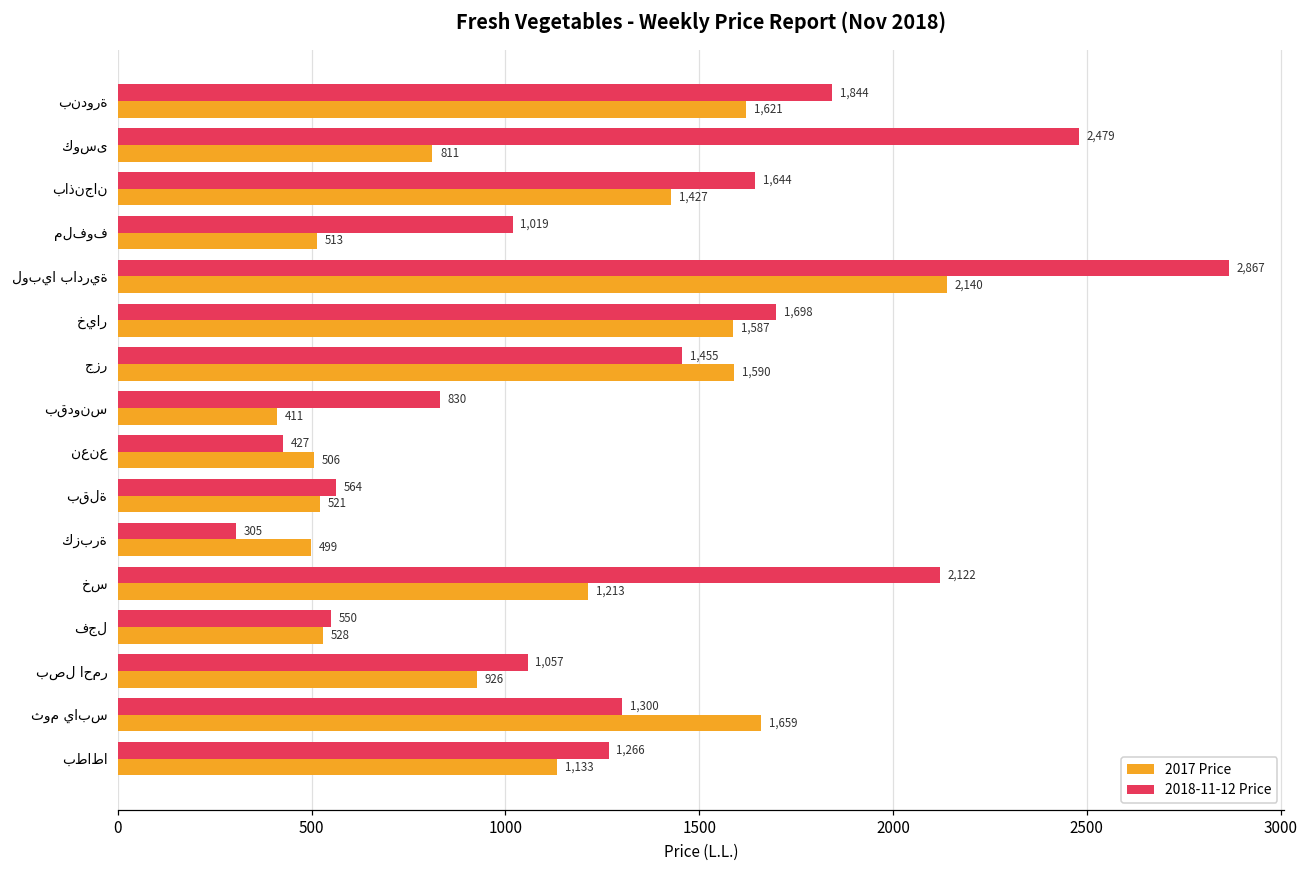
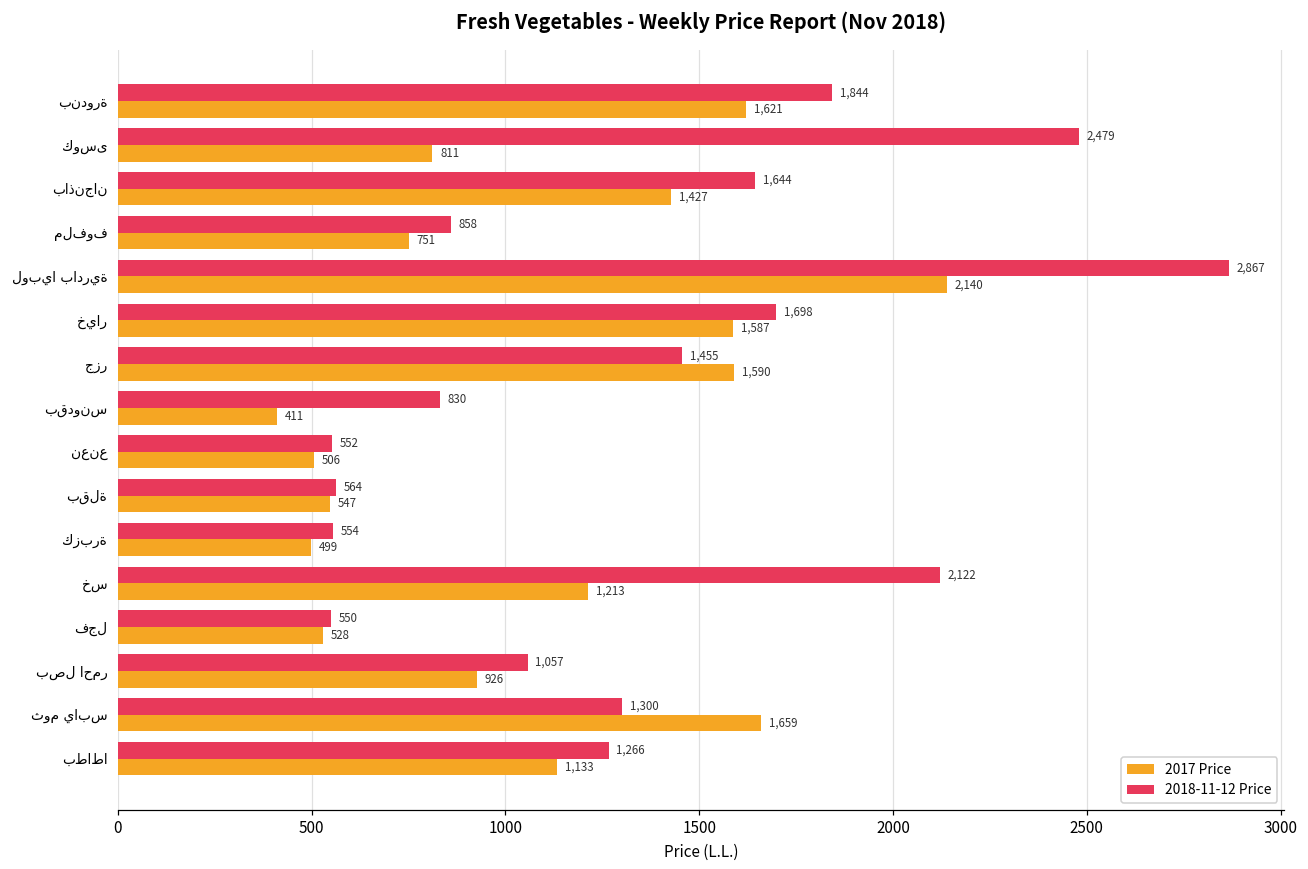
  {
    "2017 Price": {
      "بندورة": "1,621",
      "كوسى": "811",
      "باذنجان": "1,427",
-     "ملفوف": "513",
+     "ملفوف": "751",
      "لوبيا بادرية": "2,140",
      "خيار": "1,587",
      "جزر": "1,590",
      "بقدونس": "411",
      "نعنع": "506",
-     "بقلة": "521",
+     "بقلة": "547",
      "كزبرة": "499",
      "خس": "1,213",
      "فجل": "528",
      "بصل احمر": "926",
      "ثوم يابس": "1,659",
      "بطاطا": "1,133"
    },
    "2018-11-12 Price": {
      "بندورة": "1,844",
      "كوسى": "2,479",
      "باذنجان": "1,644",
-     "ملفوف": "1,019",
+     "ملفوف": "858",
      "لوبيا بادرية": "2,867",
      "خيار": "1,698",
      "جزر": "1,455",
      "بقدونس": "830",
-     "نعنع": "427",
+     "نعنع": "552",
      "بقلة": "564",
-     "كزبرة": "305",
+     "كزبرة": "554",
      "خس": "2,122",
      "فجل": "550",
      "بصل احمر": "1,057",
      "ثوم يابس": "1,300",
      "بطاطا": "1,266"
    }
  }
